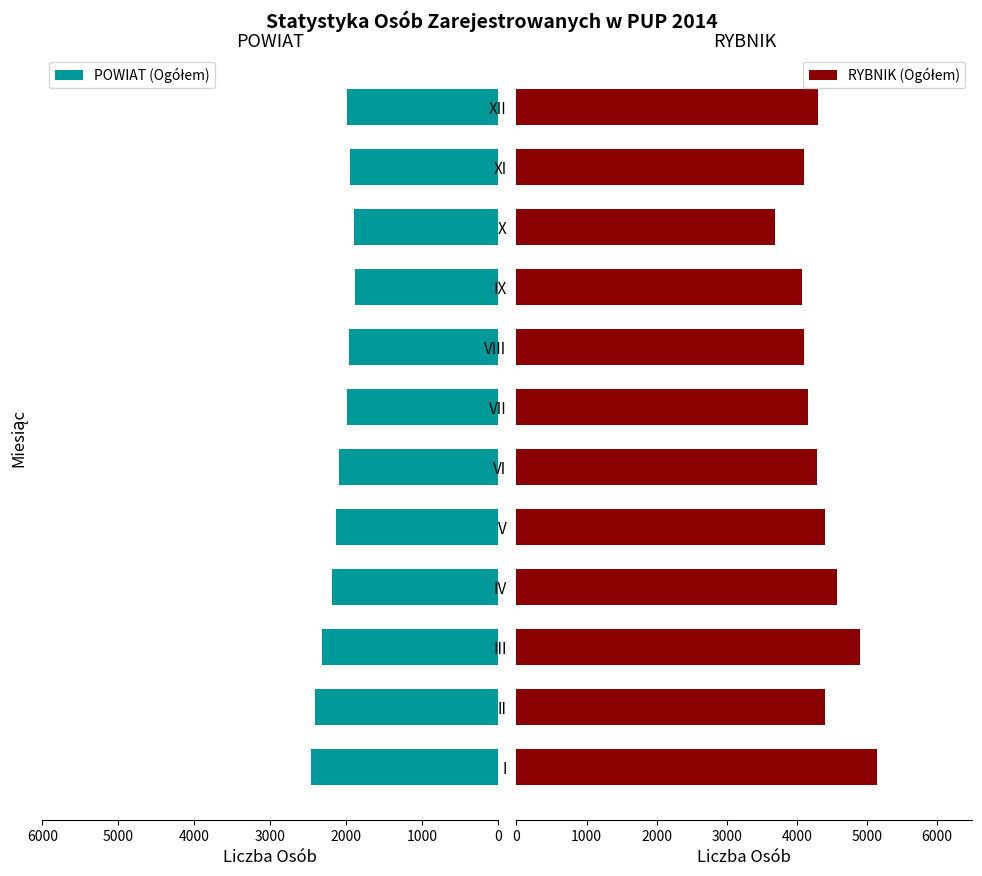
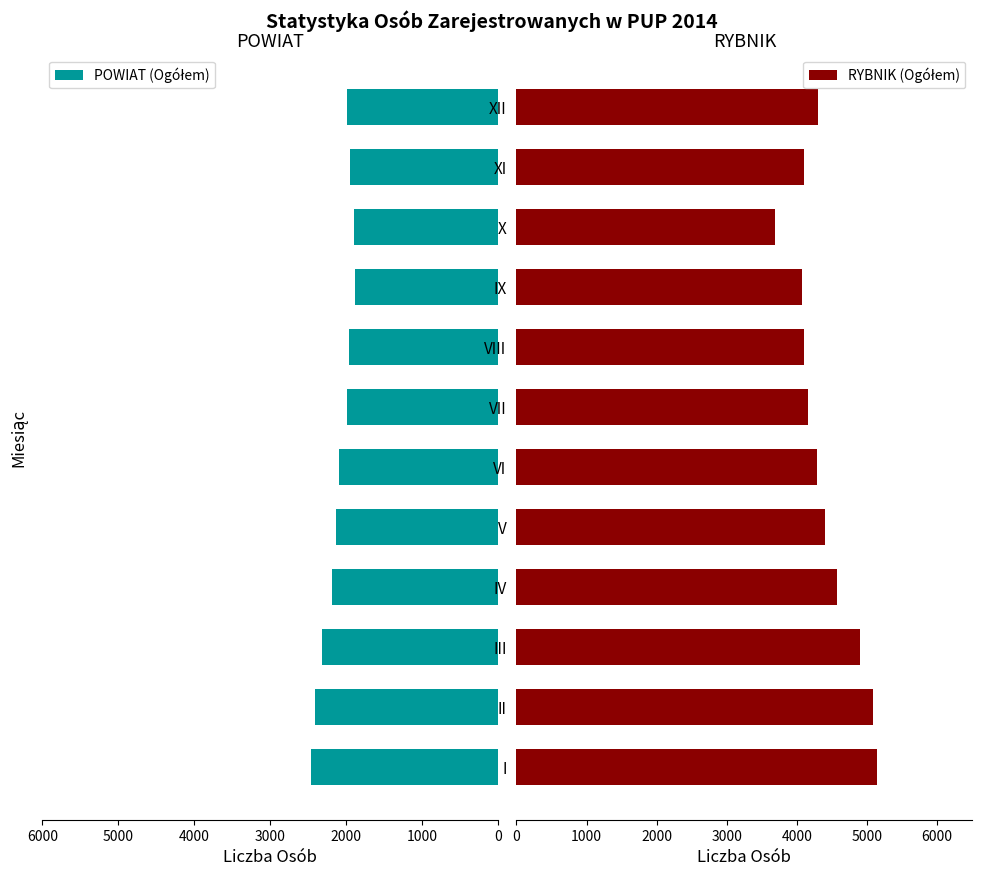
  {
    "RYBNIK": {
      "X": 3700,
      "V": 4400,
-     "II": 4400,
+     "II": 5100,
      "I": 5100
    }
  }
